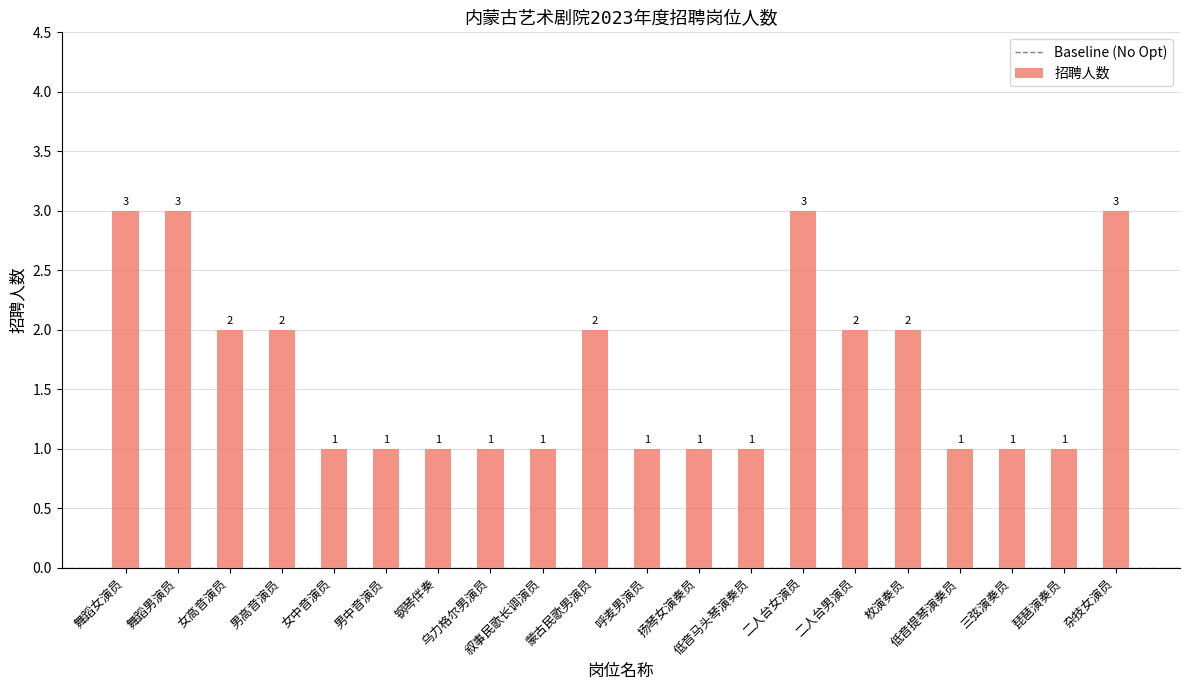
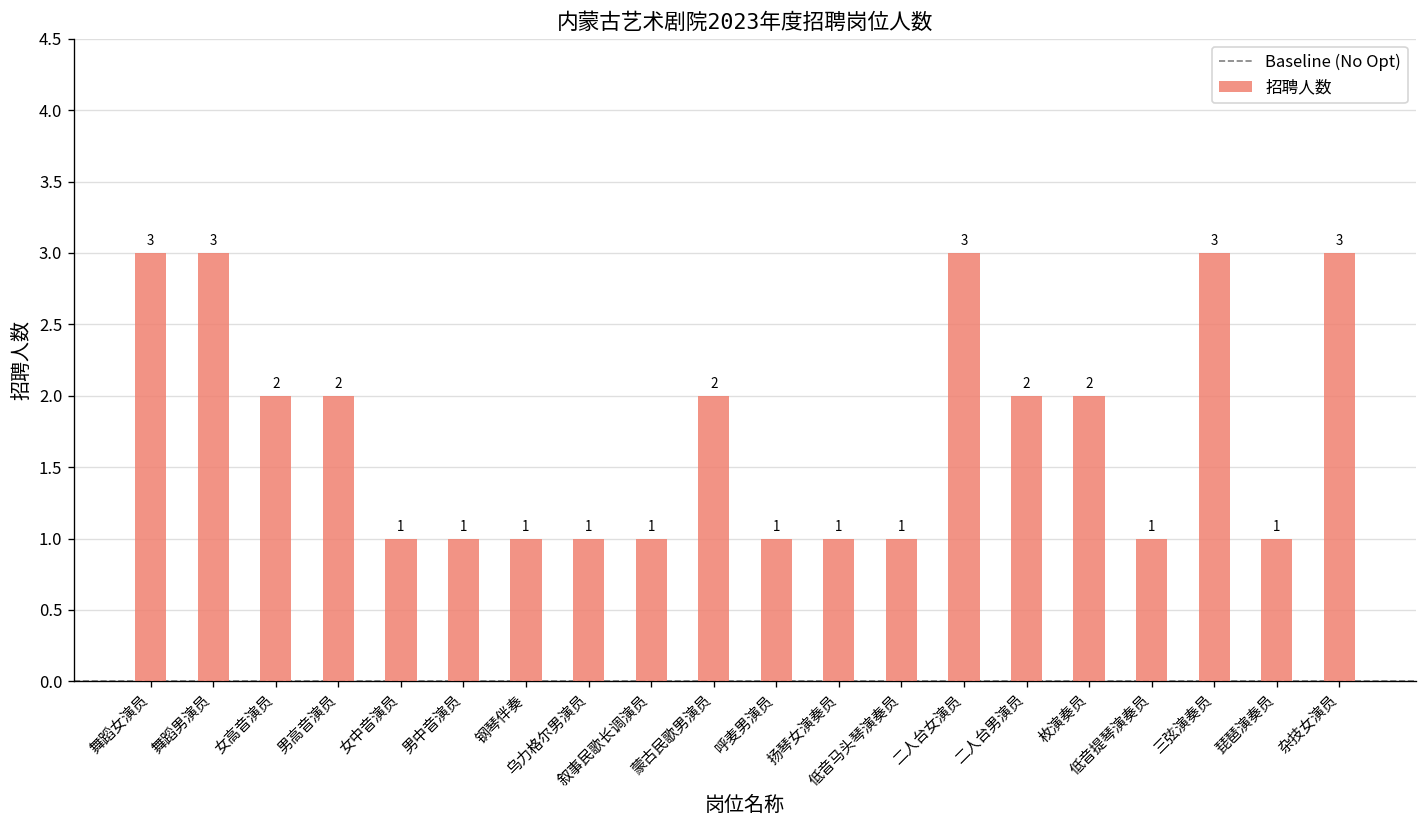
  {
    "舞蹈女演员": 3,
    "舞蹈男演员": 3,
    "女高音演员": 2,
    "男高音演员": 2,
    "女中音演员": 1,
    "男中音演员": 1,
    "钢琴伴奏": 1,
    "乌力格尔男演员": 1,
    "叙事民歌长调演员": 1,
    "蒙古民歌男演员": 2,
    "呼麦男演员": 1,
    "扬琴女演奏员": 1,
    "低音马头琴演奏员": 1,
    "二人台女演员": 3,
    "二人台男演员": 2,
    "枚演奏员": 2,
    "低音提琴演奏员": 1,
-   "三弦演奏员": 1,
+   "三弦演奏员": 3,
    "琵琶演奏员": 1,
    "杂技女演员": 3
  }
